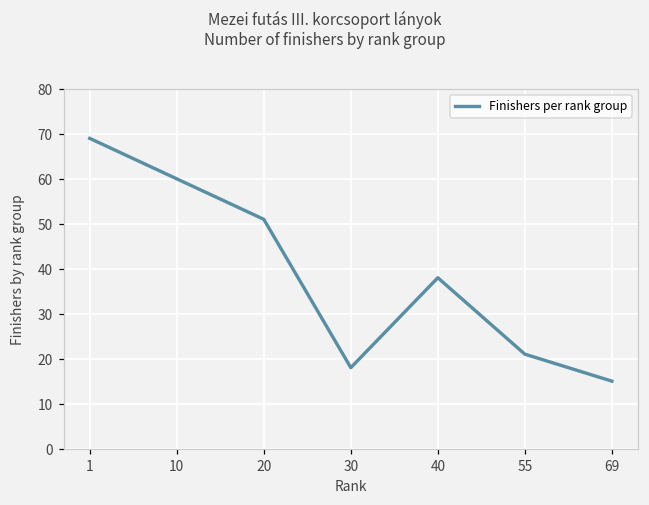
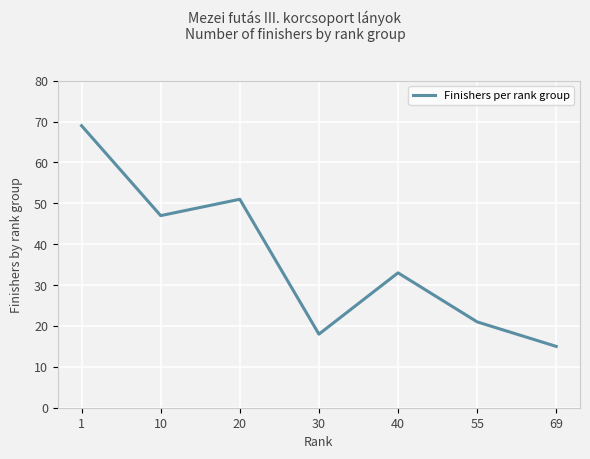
  {
    "1": 69,
-   "10": 60,
+   "10": 47,
    "20": 51,
    "30": 18,
-   "40": 38,
+   "40": 33,
    "55": 21,
    "69": 15
  }
